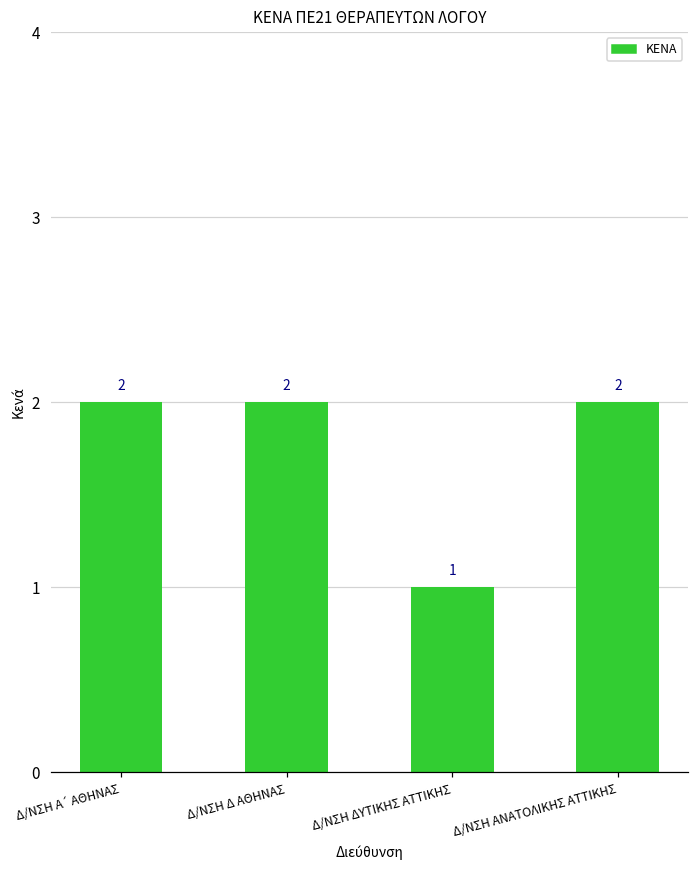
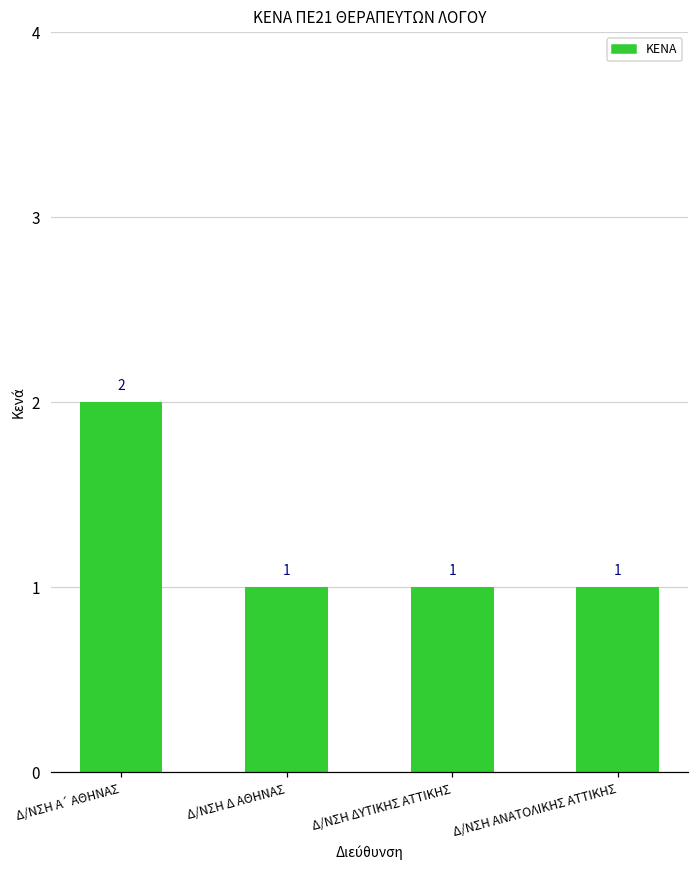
  {
    "Δ/ΝΣΗ Α΄ ΑΘΗΝΑΣ": 2,
-   "Δ/ΝΣΗ Δ ΑΘΗΝΑΣ": 2,
+   "Δ/ΝΣΗ Δ ΑΘΗΝΑΣ": 1,
    "Δ/ΝΣΗ ΔΥΤΙΚΗΣ ΑΤΤΙΚΗΣ": 1,
-   "Δ/ΝΣΗ ΑΝΑΤΟΛΙΚΗΣ ΑΤΤΙΚΗΣ": 2
+   "Δ/ΝΣΗ ΑΝΑΤΟΛΙΚΗΣ ΑΤΤΙΚΗΣ": 1
  }
